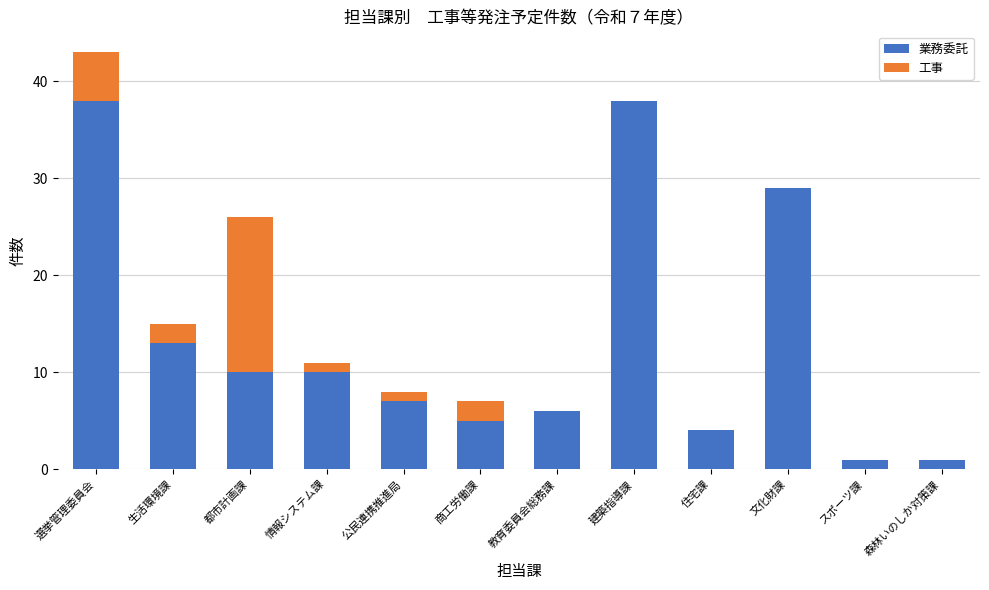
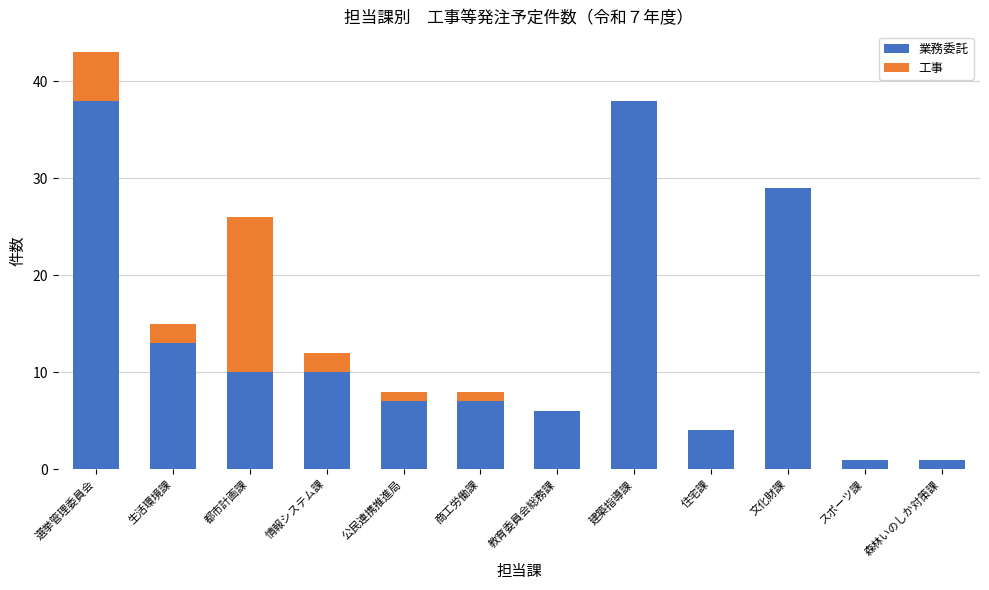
  {
    "業務委託": {
      "選挙管理委員会": 38,
      "生活環境課": 13,
      "都市計画課": 10,
      "情報システム課": 10,
      "公民連携推進局": 7,
-     "商工労働課": 5,
+     "商工労働課": 7,
      "教育委員会総務課": 6,
      "建築指導課": 38,
      "住宅課": 4,
      "文化財課": 29,
      "スポーツ課": 1,
      "森林いのしか対策課": 1
    },
    "工事": {
      "選挙管理委員会": 5,
      "生活環境課": 2,
      "都市計画課": 16,
-     "情報システム課": 1,
+     "情報システム課": 2,
      "公民連携推進局": 1,
-     "商工労働課": 2,
+     "商工労働課": 1,
      "教育委員会総務課": 0,
      "建築指導課": 0,
      "住宅課": 0,
      "文化財課": 0,
      "スポーツ課": 0,
      "森林いのしか対策課": 0
    }
  }
